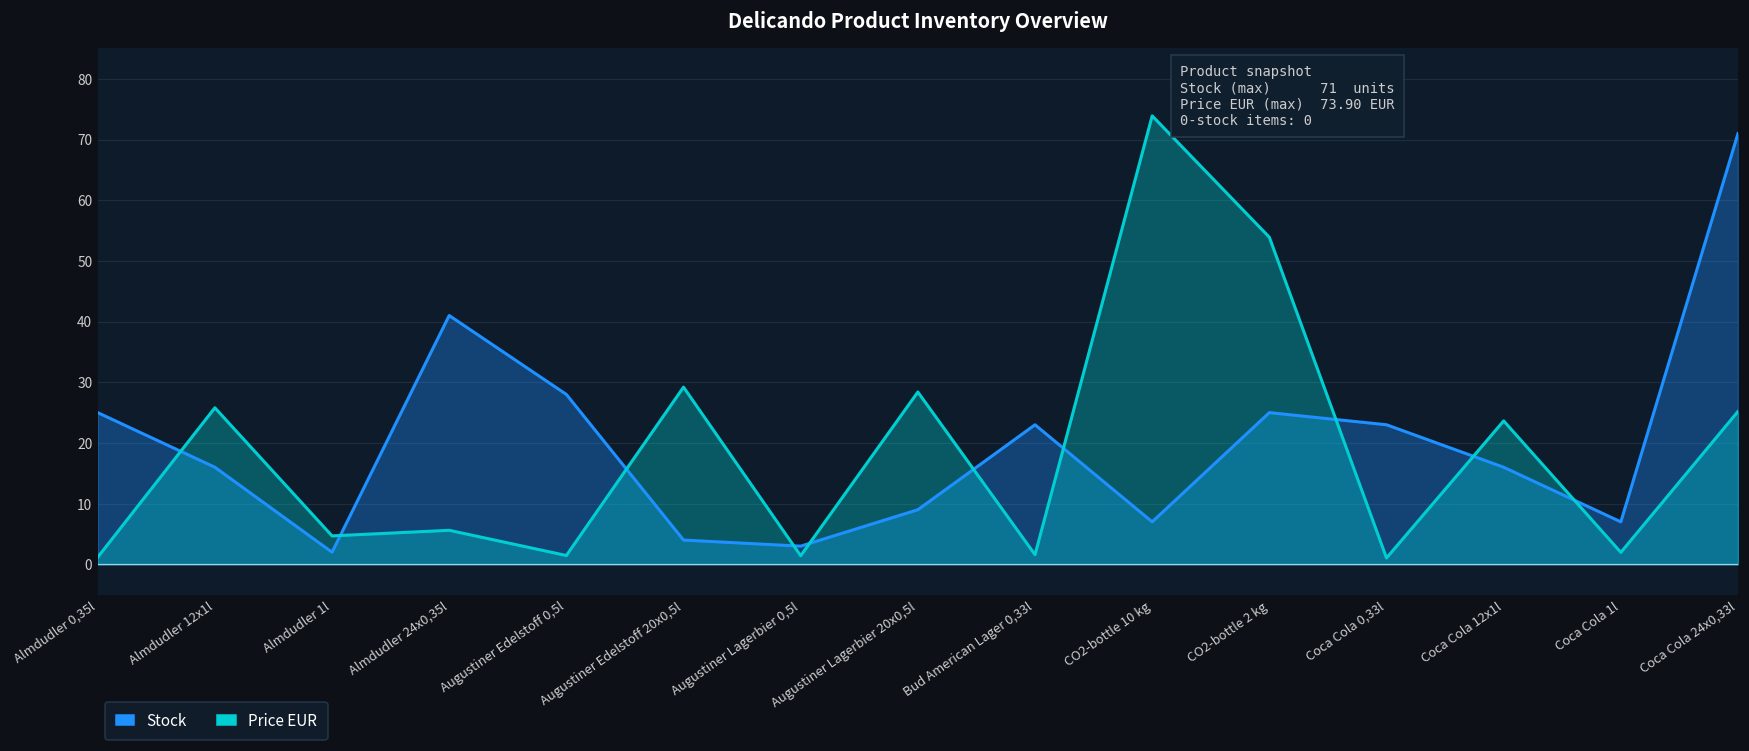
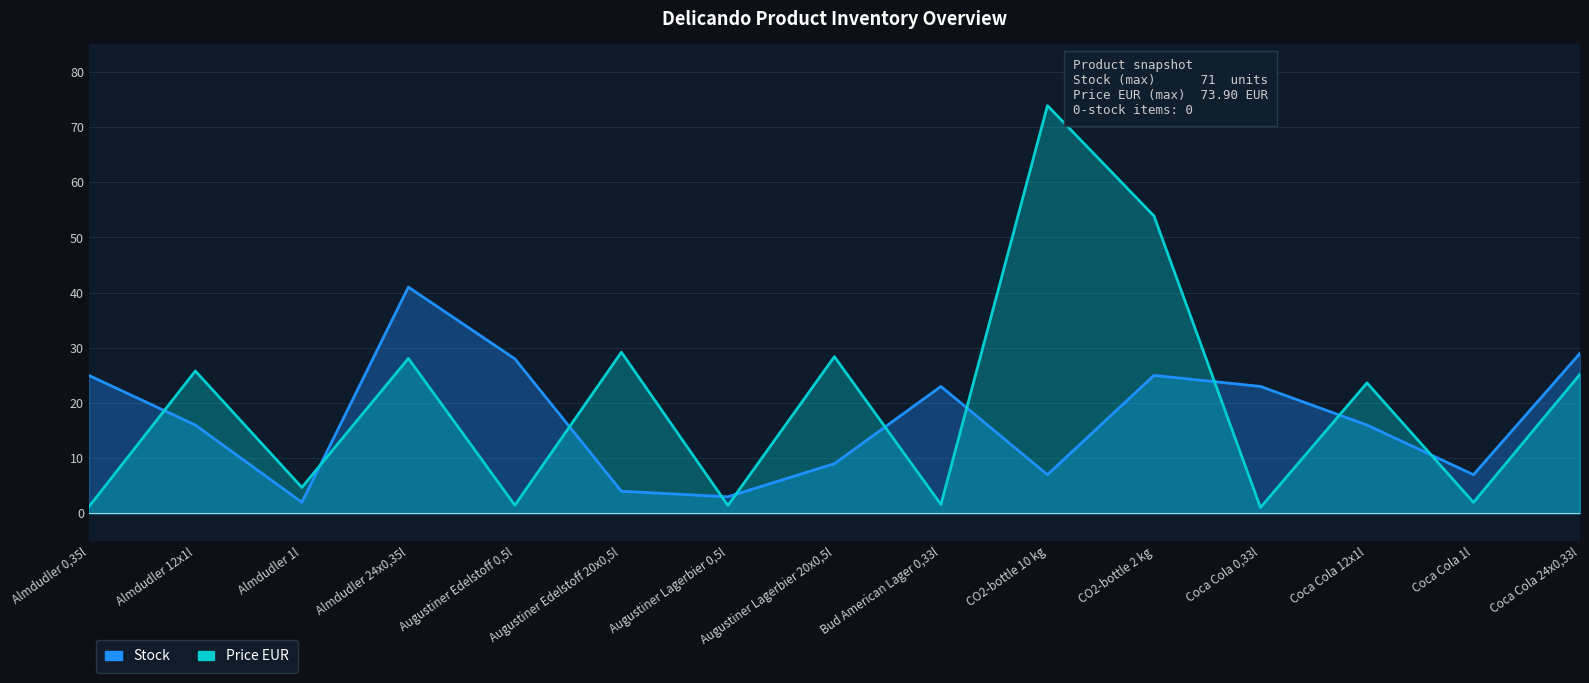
  {
    "Stock": {
      "Almdudler 0,35l": 25,
      "Almdudler 12x1l": 16,
      "Almdudler 1l": 2,
      "Almdudler 24x0,35l": 41,
      "Augustiner Edelstoff 0,5l": 28,
      "Augustiner Edelstoff 20x0,5l": 4,
      "Augustiner Lagerbier 0,5l": 3,
      "Augustiner Lagerbier 20x0,5l": 9,
      "Bud American Lager 0,33l": 23,
      "CO2-bottle 10 kg": 7,
      "CO2-bottle 2 kg": 25,
      "Coca Cola 0,33l": 23,
      "Coca Cola 12x1l": 16,
      "Coca Cola 1l": 7,
-     "Coca Cola 24x0,33l": 71
+     "Coca Cola 24x0,33l": 29
    },
    "Price EUR": {
      "Almdudler 0,35l": 1,
      "Almdudler 12x1l": 26,
      "Almdudler 1l": 5,
-     "Almdudler 24x0,35l": 6,
+     "Almdudler 24x0,35l": 28,
      "Augustiner Edelstoff 0,5l": 1,
      "Augustiner Edelstoff 20x0,5l": 29,
      "Augustiner Lagerbier 0,5l": 1,
      "Augustiner Lagerbier 20x0,5l": 28,
      "Bud American Lager 0,33l": 2,
      "CO2-bottle 10 kg": 74,
      "CO2-bottle 2 kg": 54,
      "Coca Cola 0,33l": 1,
      "Coca Cola 12x1l": 24,
      "Coca Cola 1l": 2,
      "Coca Cola 24x0,33l": 25
    }
  }
